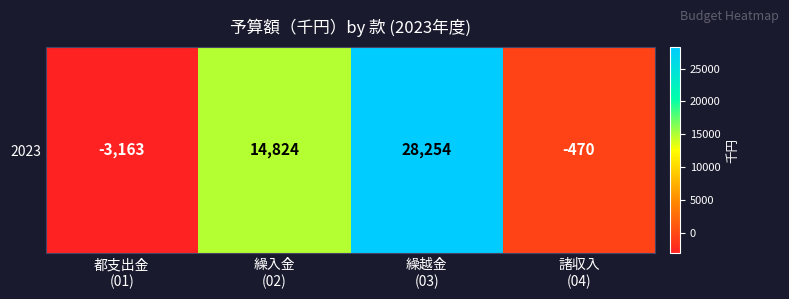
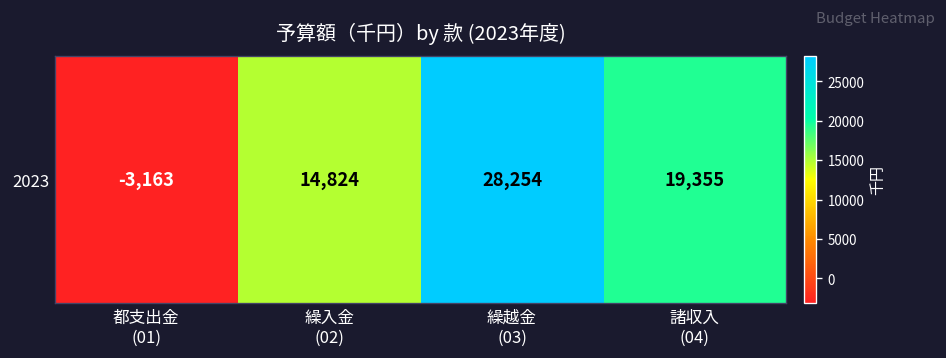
  {
    "2023": {
      "都支出金 (01)": "-3,163",
      "繰入金 (02)": "14,824",
      "繰越金 (03)": "28,254",
-     "諸収入 (04)": "-470"
+     "諸収入 (04)": "19,355"
    }
  }
